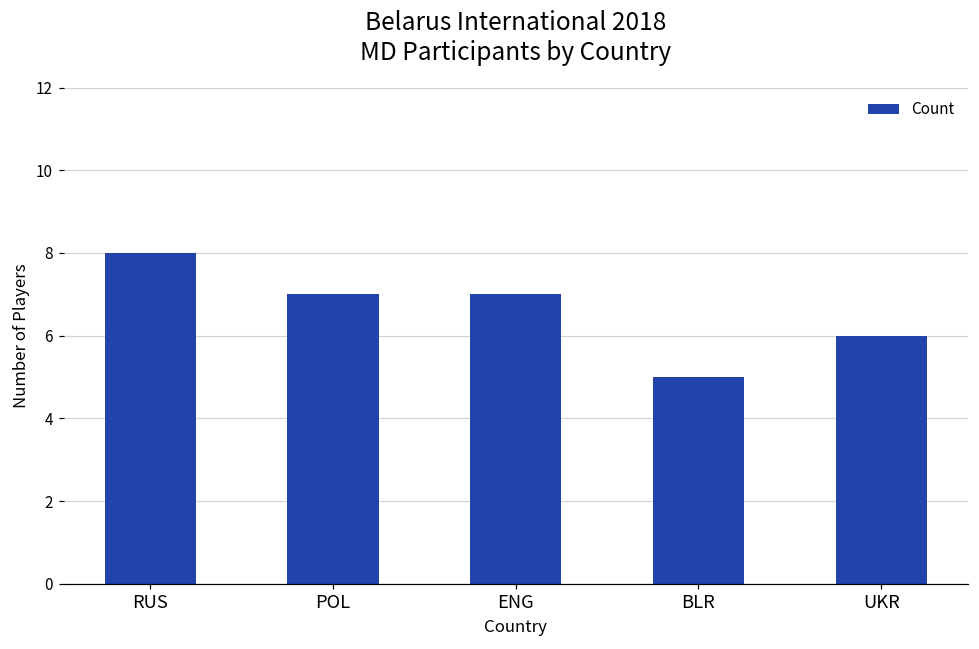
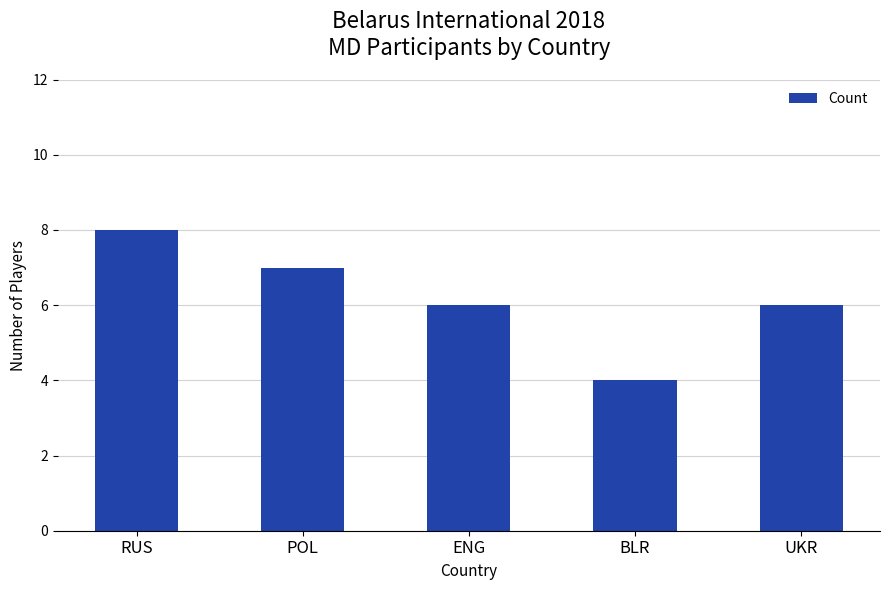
  {
    "RUS": 8,
    "POL": 7,
-   "ENG": 7,
-   "BLR": 5,
+   "ENG": 6,
+   "BLR": 4,
    "UKR": 6
  }
